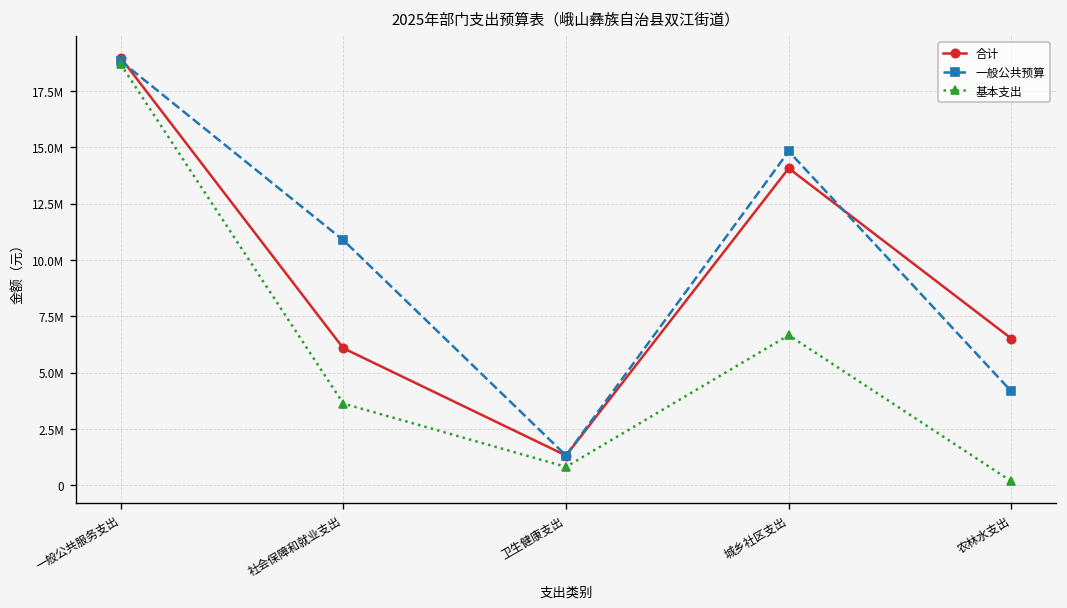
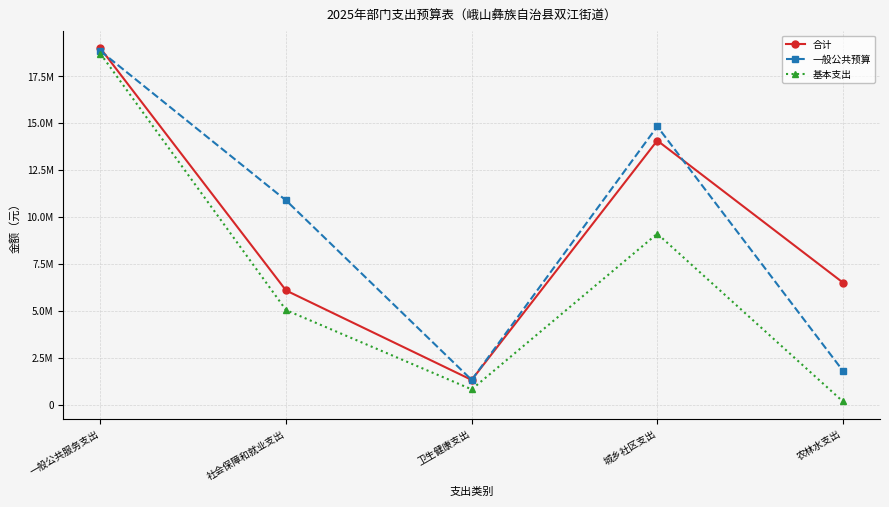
  {
    "合计": {
      "一般公共服务支出": 19000000,
      "社会保障和就业支出": 6100000,
      "城乡社区支出": 14100000,
      "农林水支出": 6500000
    },
    "一般公共预算": {
      "一般公共服务支出": 18800000,
      "社会保障和就业支出": 10900000,
      "城乡社区支出": 14800000,
-     "农林水支出": 4200000
+     "农林水支出": 1800000
    },
    "基本支出": {
      "一般公共服务支出": 18700000,
-     "社会保障和就业支出": 3600000,
+     "社会保障和就业支出": 5000000,
      "卫生健康支出": 800000,
-     "城乡社区支出": 6700000,
+     "城乡社区支出": 9100000,
      "农林水支出": 200000
    }
  }
